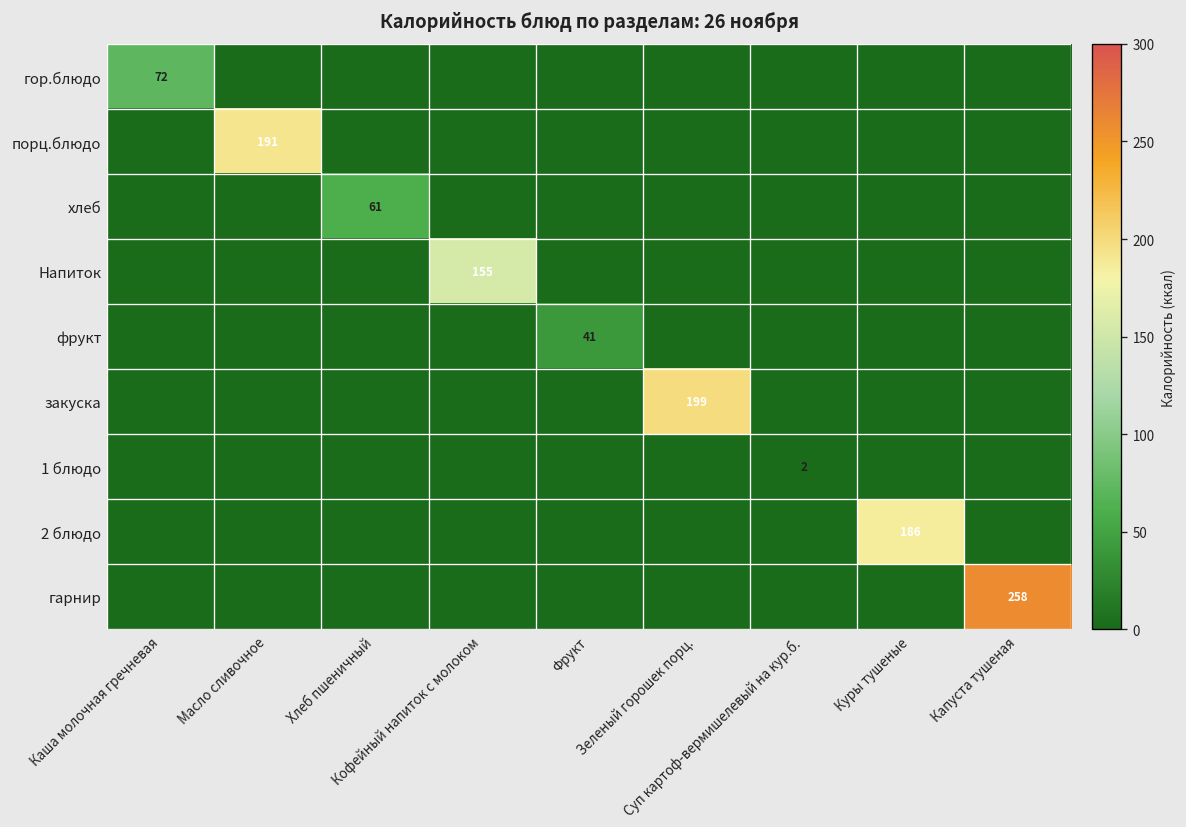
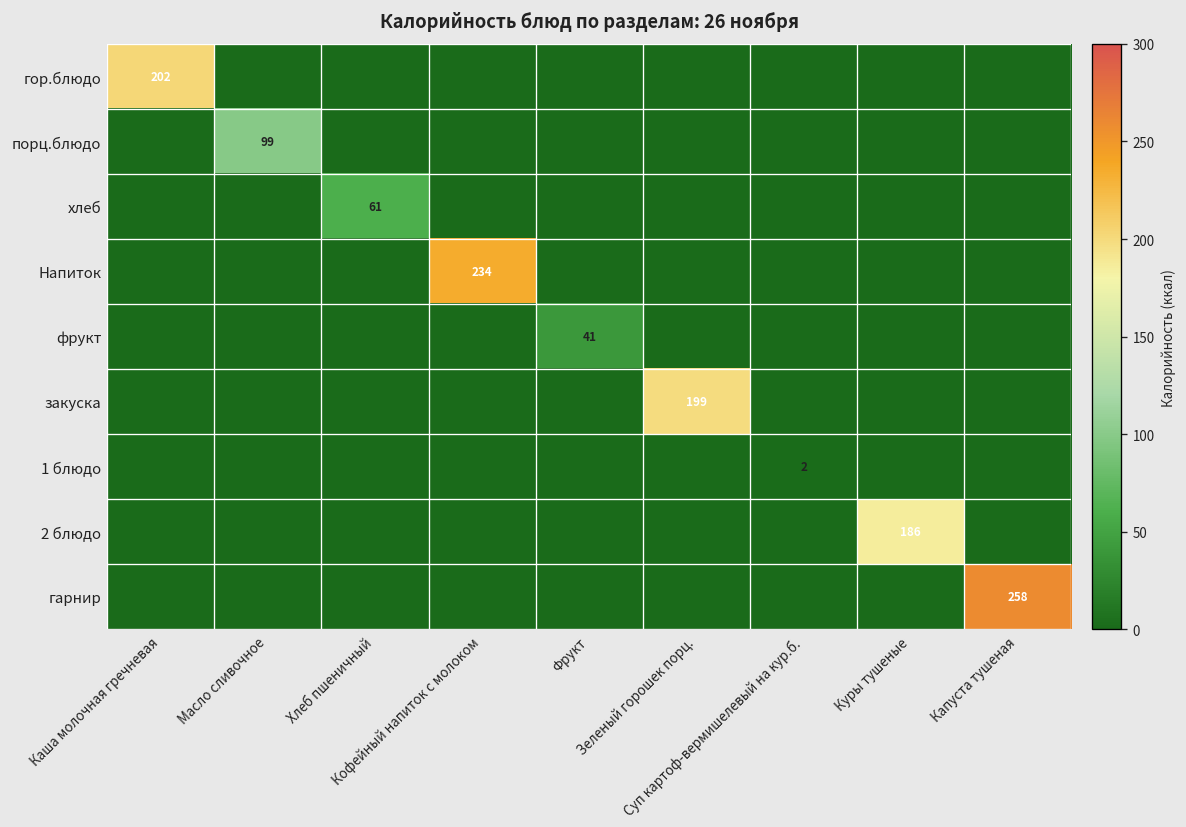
  {
    "гор.блюдо": {
-     "Каша молочная гречневая": 72
+     "Каша молочная гречневая": 202
    },
    "порц.блюдо": {
-     "Масло сливочное": 191
+     "Масло сливочное": 99
    },
    "хлеб": {
      "Хлеб пшеничный": 61
    },
    "Напиток": {
-     "Кофейный напиток с молоком": 155
+     "Кофейный напиток с молоком": 234
    },
    "фрукт": {
      "Фрукт": 41
    },
    "закуска": {
      "Зеленый горошек порц.": 199
    },
    "1 блюдо": {
      "Суп картоф-вермишелевый на кур.б.": 2
    },
    "2 блюдо": {
      "Куры тушеные": 186
    },
    "гарнир": {
      "Капуста тушеная": 258
    }
  }
